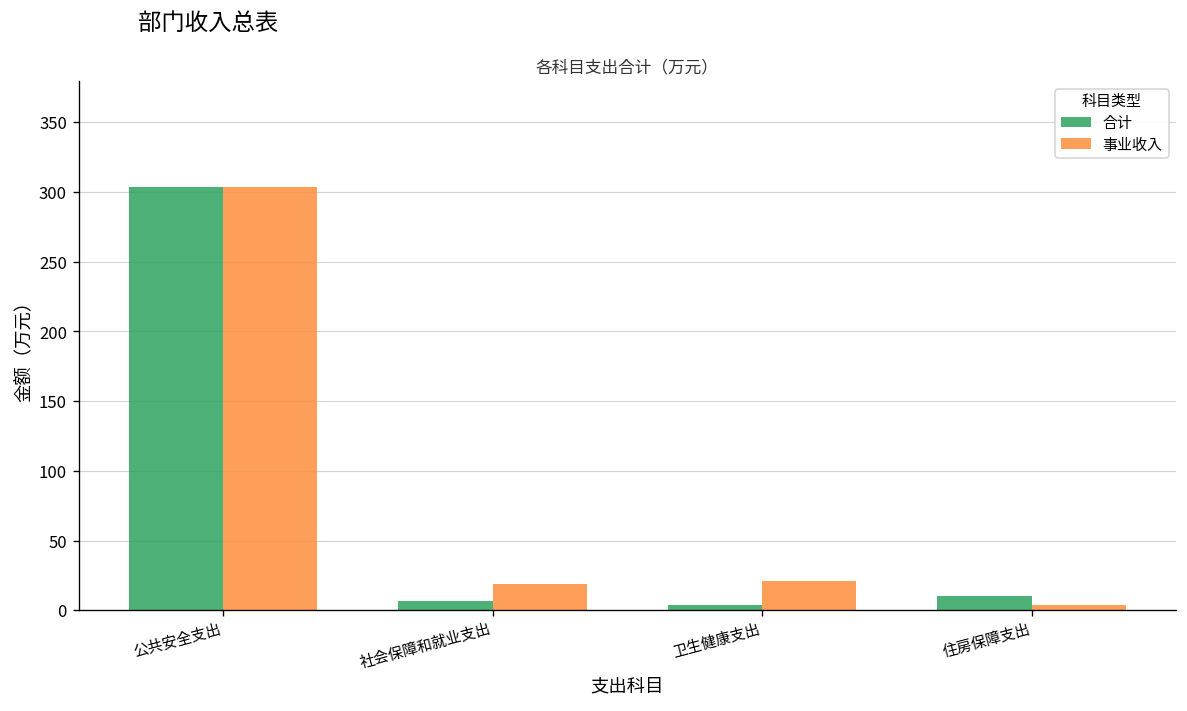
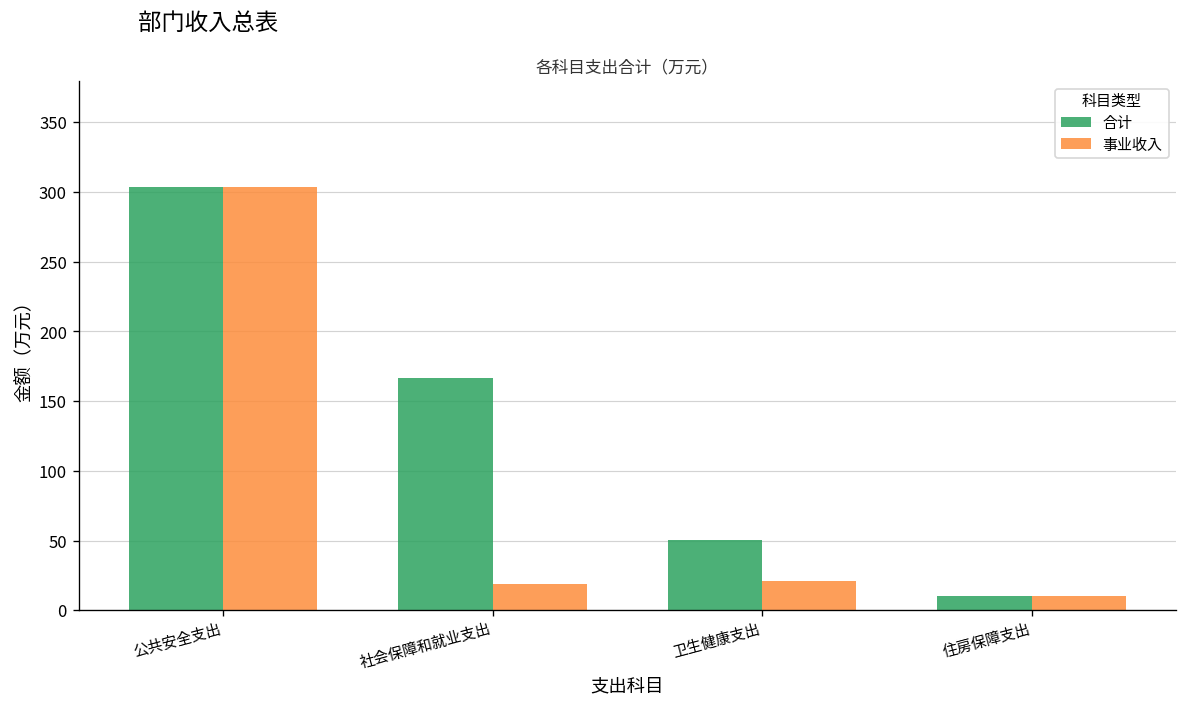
  {
    "合计": {
      "公共安全支出": 304,
-     "社会保障和就业支出": 7,
-     "卫生健康支出": 4,
+     "社会保障和就业支出": 167,
+     "卫生健康支出": 51,
      "住房保障支出": 10
    },
    "事业收入": {
      "公共安全支出": 304,
      "社会保障和就业支出": 19,
      "卫生健康支出": 21,
-     "住房保障支出": 3
+     "住房保障支出": 10
    }
  }
